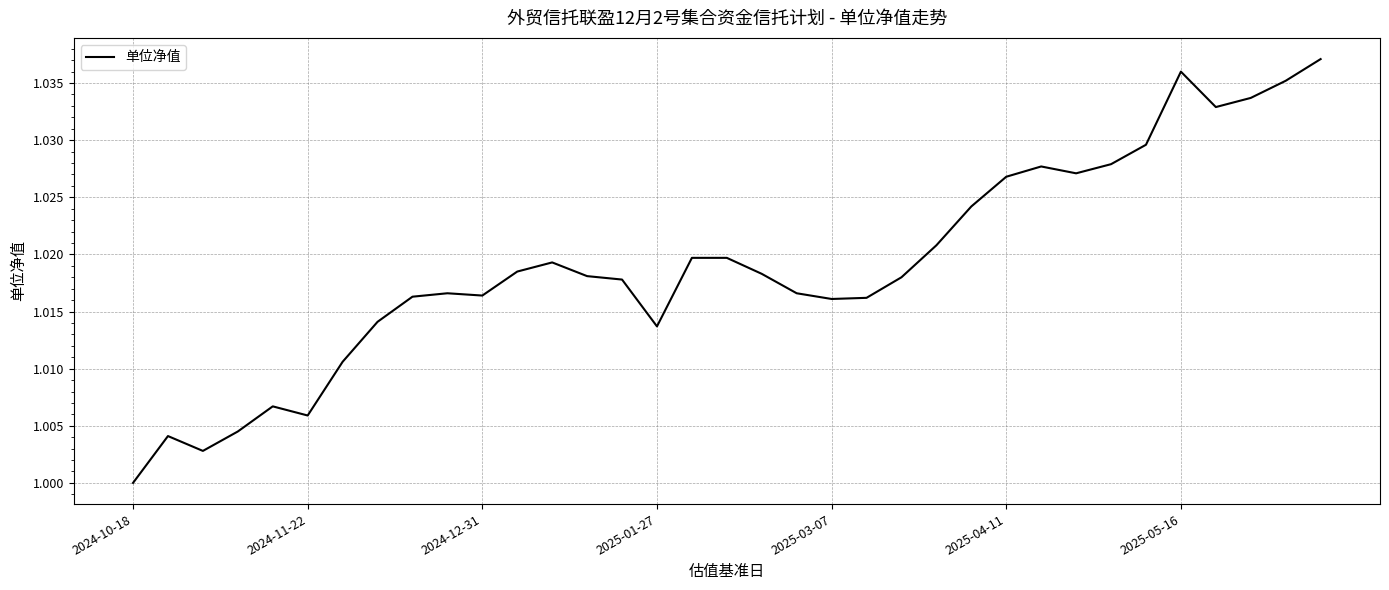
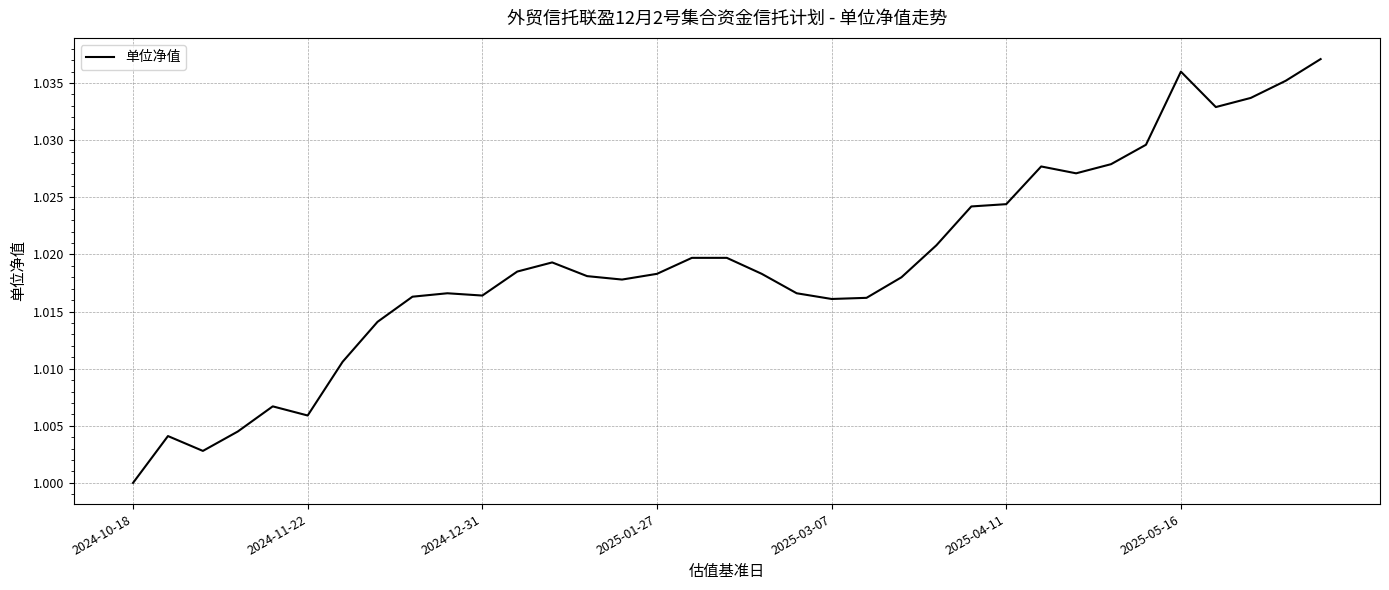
  {
    "2024-10-18": 1.0000,
    "2024-11-22": 1.0059,
    "2024-12-31": 1.0164,
-   "2025-01-27": 1.0137,
+   "2025-01-27": 1.0183,
    "2025-03-07": 1.0161,
-   "2025-04-11": 1.0268,
+   "2025-04-11": 1.0244,
    "2025-05-16": 1.0360
  }
